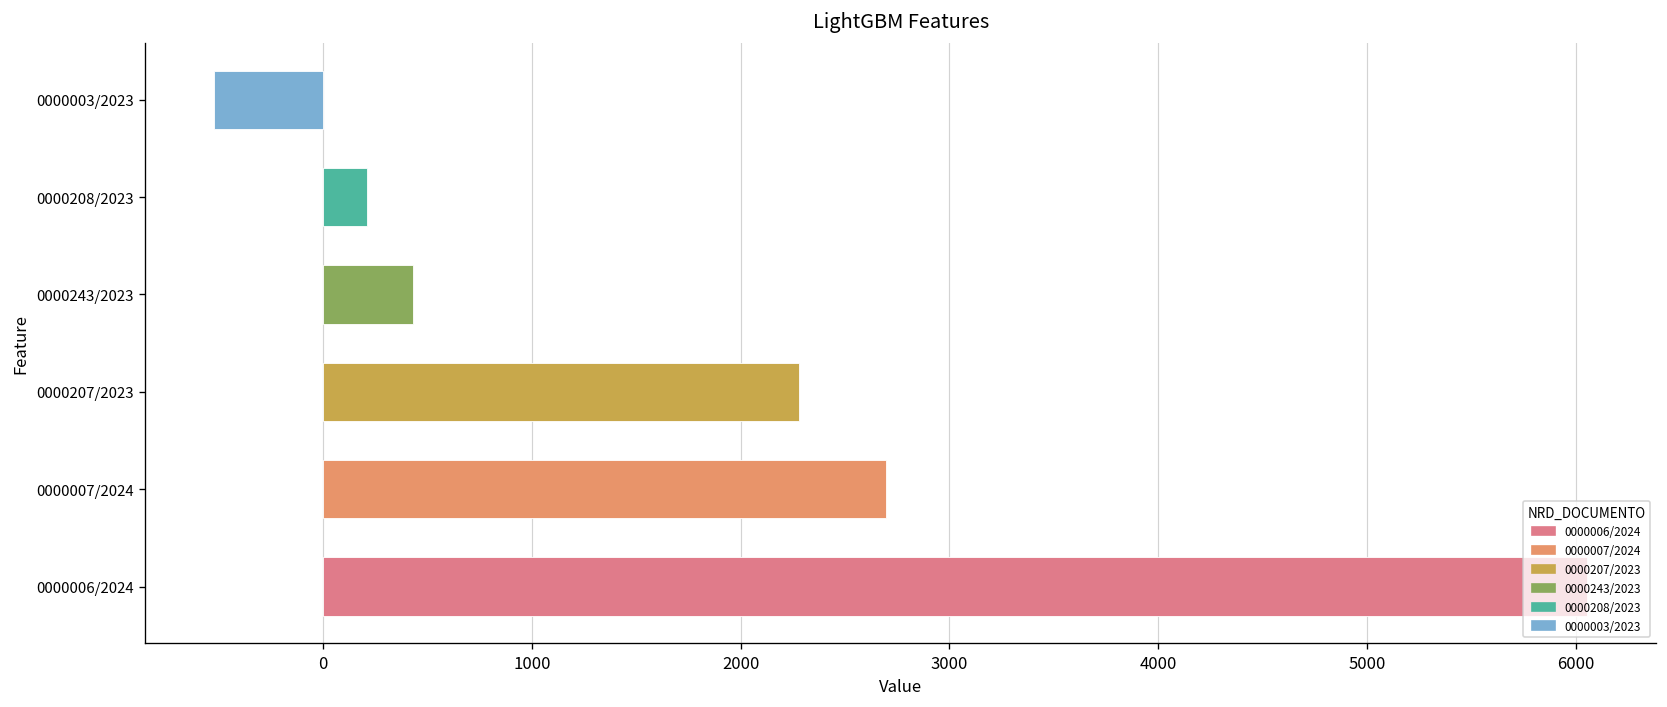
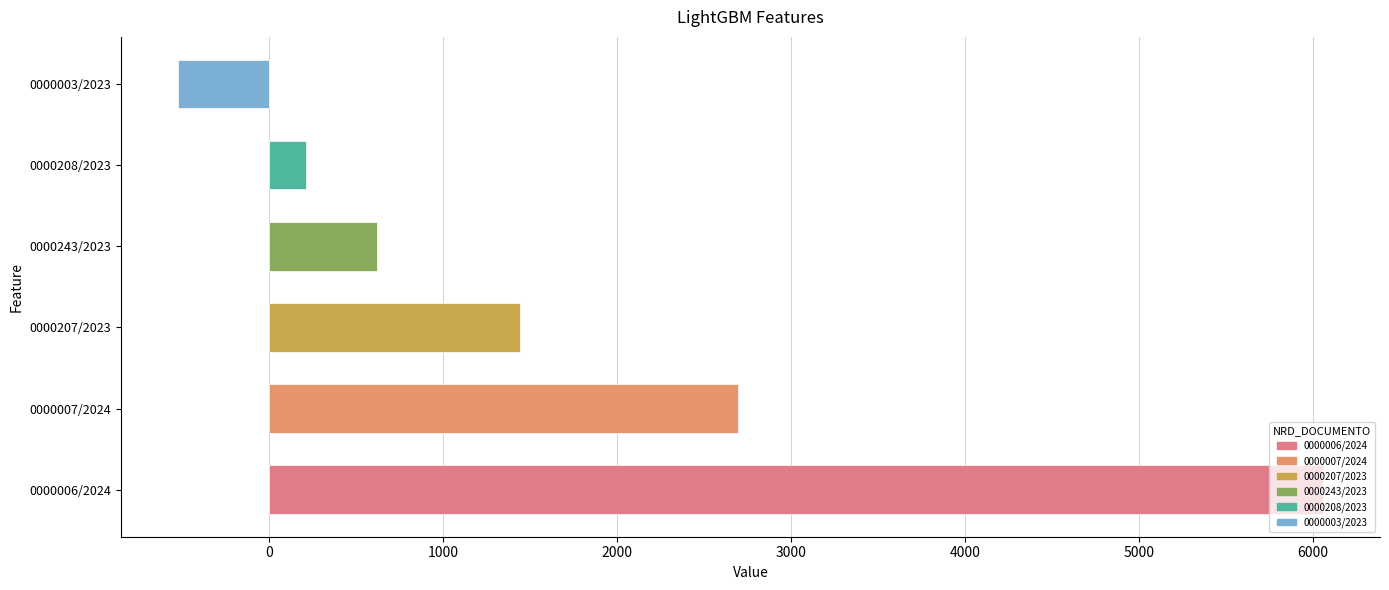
  {
    "0000003/2023": -520,
    "0000208/2023": 210,
-   "0000243/2023": 430,
-   "0000207/2023": 2280,
+   "0000243/2023": 620,
+   "0000207/2023": 1440,
    "0000007/2024": 2700
  }
